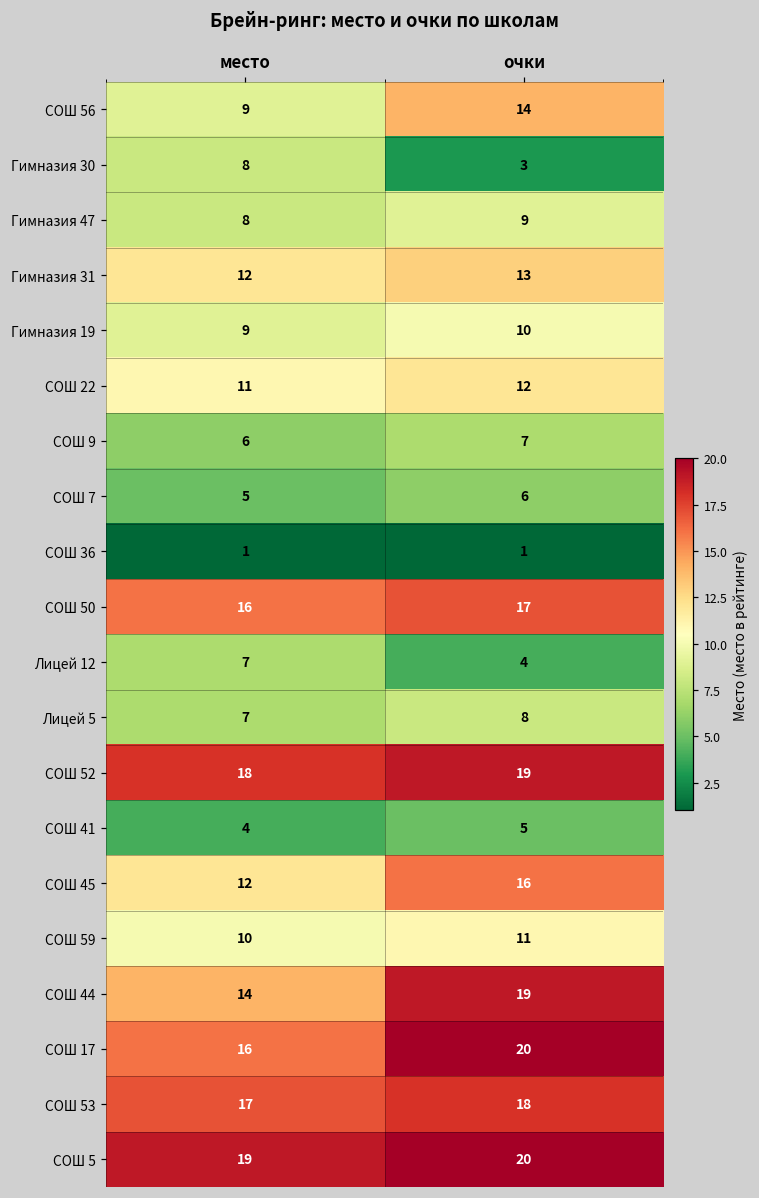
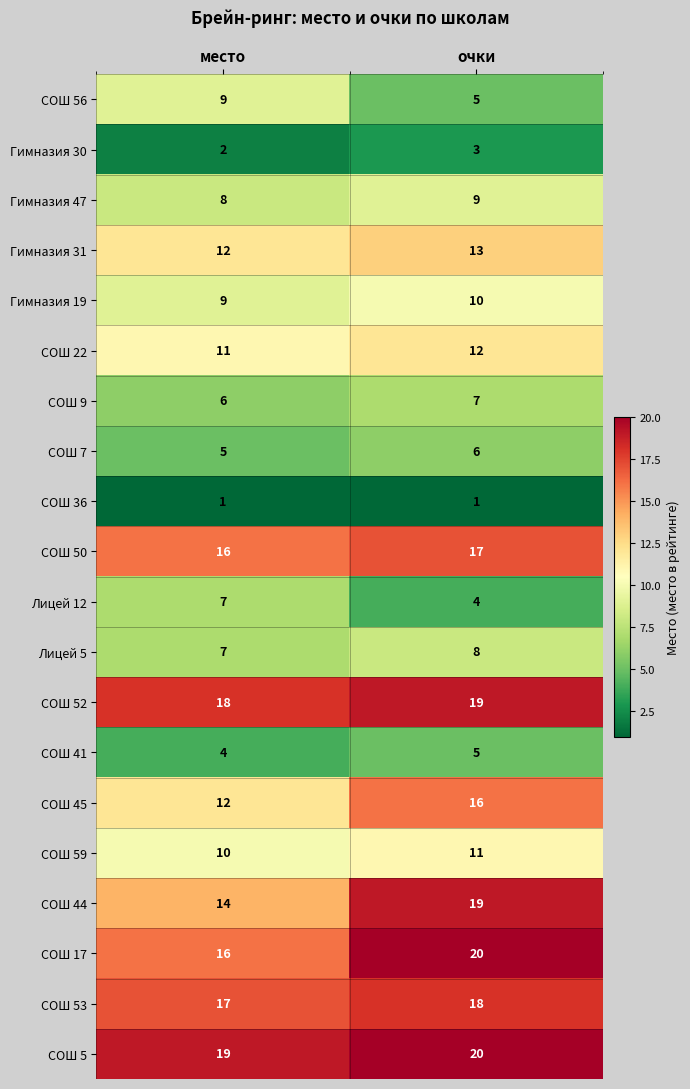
  {
    "СОШ 56": {
      "место": 9,
-     "очки": 14
+     "очки": 5
    },
    "Гимназия 30": {
-     "место": 8,
+     "место": 2,
      "очки": 3
    },
    "Гимназия 47": {
      "место": 8,
      "очки": 9
    },
    "Гимназия 31": {
      "место": 12,
      "очки": 13
    },
    "Гимназия 19": {
      "место": 9,
      "очки": 10
    },
    "СОШ 22": {
      "место": 11,
      "очки": 12
    },
    "СОШ 9": {
      "место": 6,
      "очки": 7
    },
    "СОШ 7": {
      "место": 5,
      "очки": 6
    },
    "СОШ 36": {
      "место": 1,
      "очки": 1
    },
    "СОШ 50": {
      "место": 16,
      "очки": 17
    },
    "Лицей 12": {
      "место": 7,
      "очки": 4
    },
    "Лицей 5": {
      "место": 7,
      "очки": 8
    },
    "СОШ 52": {
      "место": 18,
      "очки": 19
    },
    "СОШ 41": {
      "место": 4,
      "очки": 5
    },
    "СОШ 45": {
      "место": 12,
      "очки": 16
    },
    "СОШ 59": {
      "место": 10,
      "очки": 11
    },
    "СОШ 44": {
      "место": 14,
      "очки": 19
    },
    "СОШ 17": {
      "место": 16,
      "очки": 20
    },
    "СОШ 53": {
      "место": 17,
      "очки": 18
    },
    "СОШ 5": {
      "место": 19,
      "очки": 20
    }
  }
